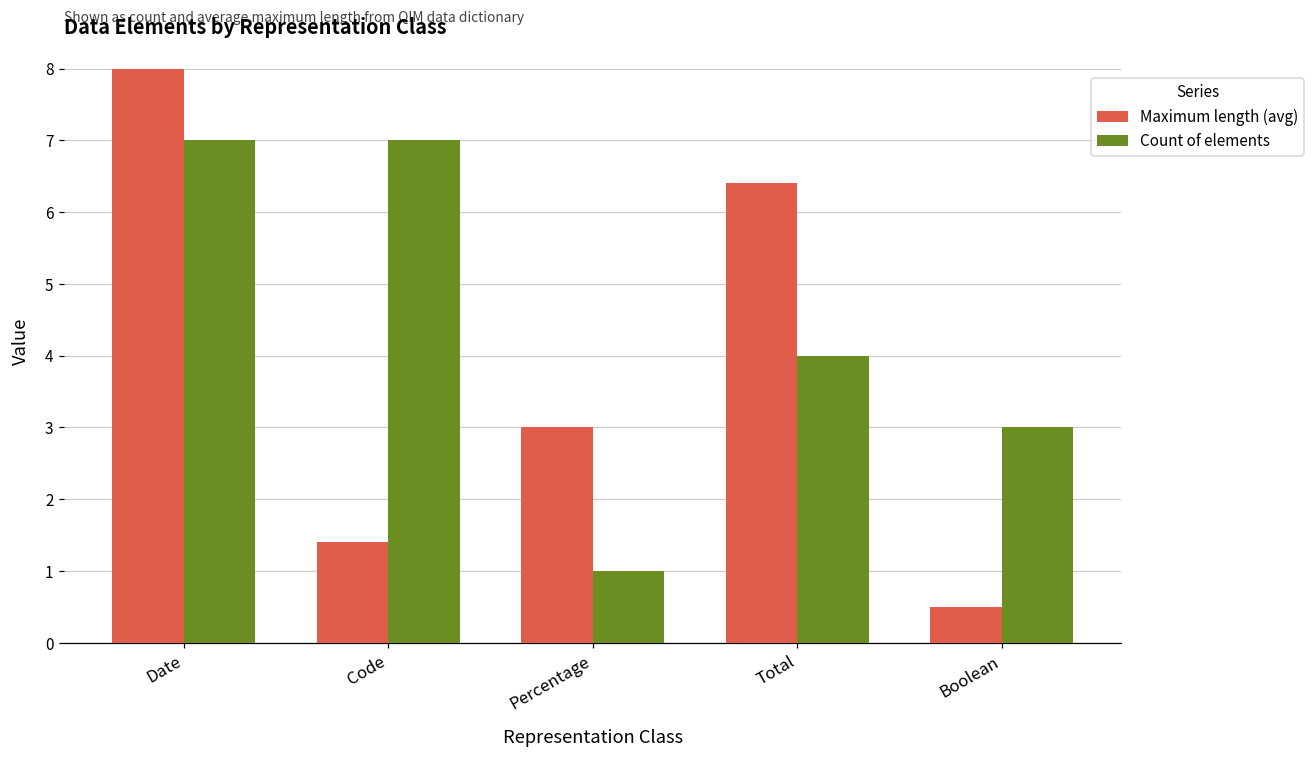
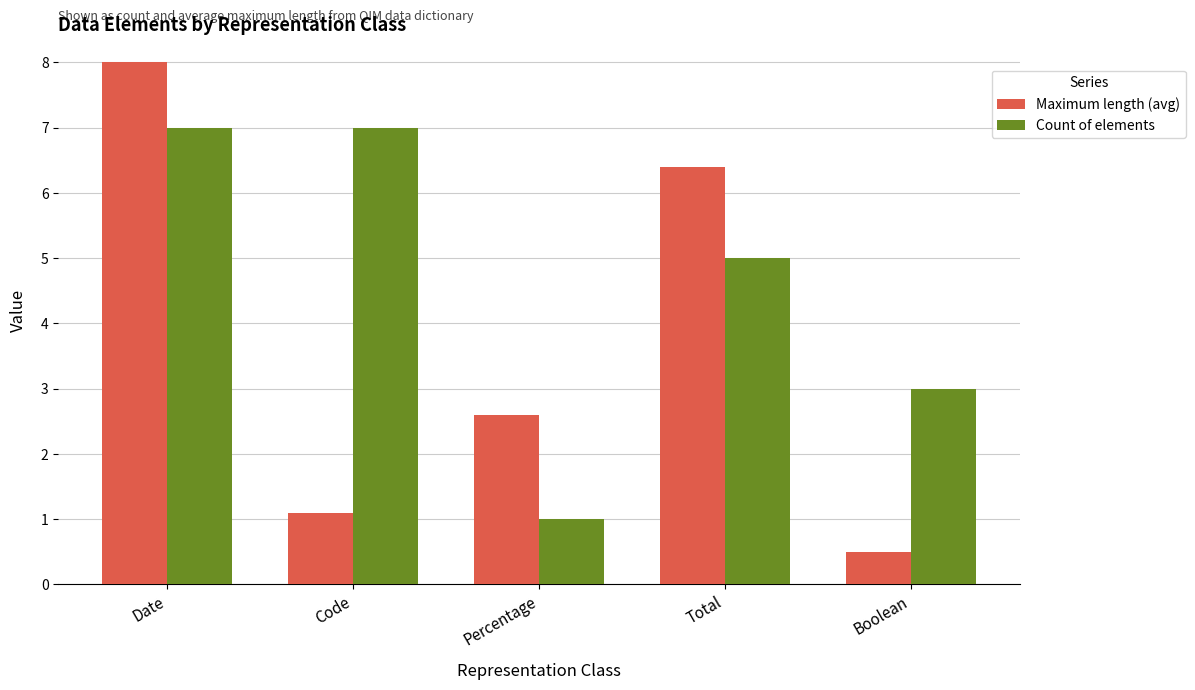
  {
    "Maximum length (avg)": {
      "Date": 8.0,
-     "Code": 1.4,
-     "Percentage": 3.0,
+     "Code": 1.1,
+     "Percentage": 2.6,
      "Total": 6.4,
      "Boolean": 0.5
    },
    "Count of elements": {
      "Date": 7,
      "Code": 7,
      "Percentage": 1,
-     "Total": 4,
+     "Total": 5,
      "Boolean": 3
    }
  }
